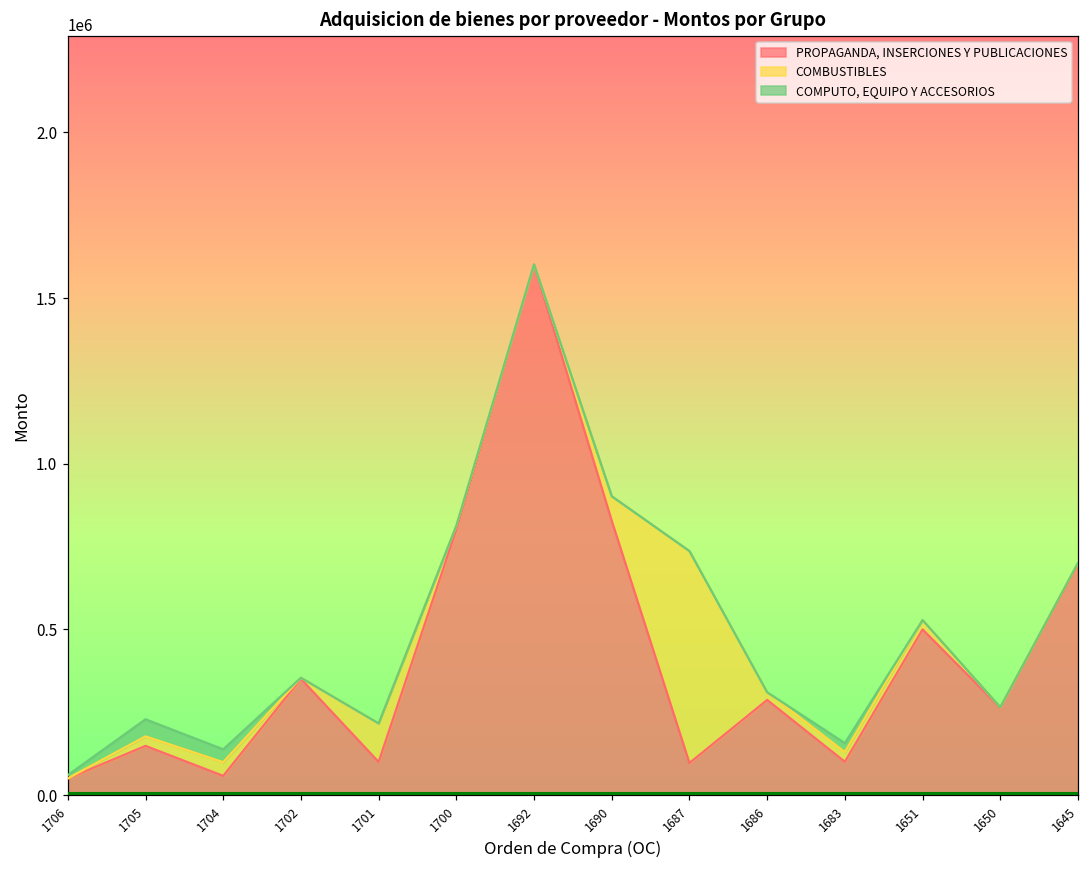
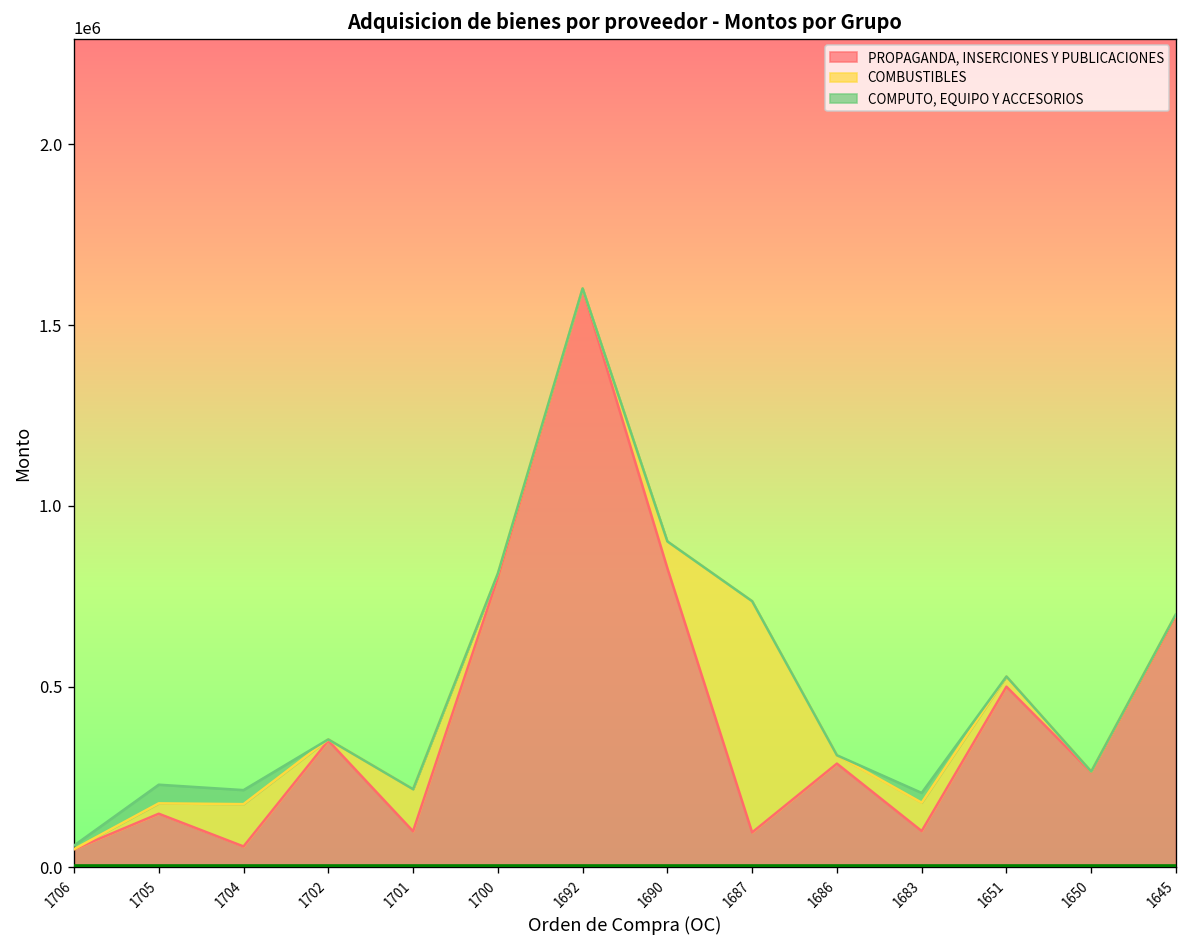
  {
    "PROPAGANDA, INSERCIONES Y PUBLICACIONES": {
      "1705": 150000,
      "1704": 60000,
      "1701": 100000,
      "1700": 800000,
      "1690": 830000,
      "1687": 100000,
      "1686": 290000,
      "1683": 100000,
      "1651": 500000
    },
    "COMBUSTIBLES": {
      "1705": 30000,
-     "1704": 40000,
-     "1683": 30000
+     "1704": 120000,
+     "1683": 80000
    },
    "COMPUTO, EQUIPO Y ACCESORIOS": {
      "1706": 10000,
      "1705": 50000,
      "1704": 40000,
      "1683": 30000
    }
  }
